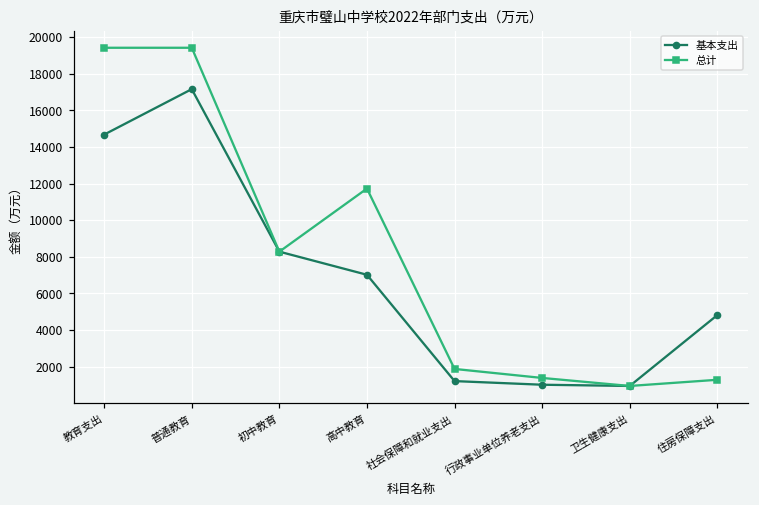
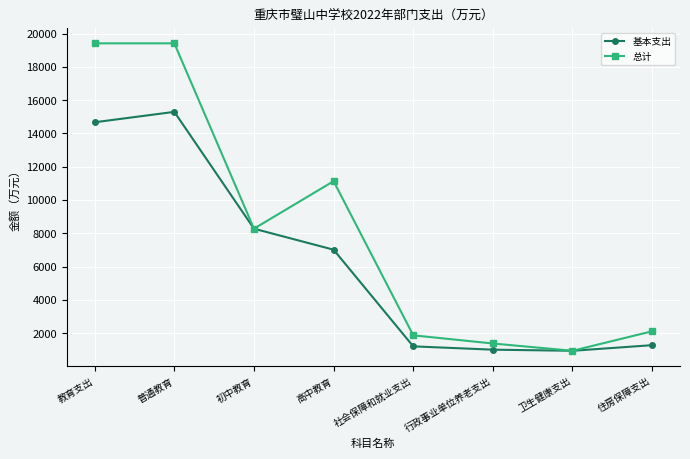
  {
    "基本支出": {
      "教育支出": 14700,
-     "普通教育": 17200,
+     "普通教育": 15300,
      "高中教育": 7000,
      "社会保障和就业支出": 1200,
      "行政事业单位养老支出": 1000,
-     "住房保障支出": 4800
+     "住房保障支出": 1300
    },
    "总计": {
      "教育支出": 19400,
      "普通教育": 19400,
-     "高中教育": 11700,
+     "高中教育": 11100,
      "社会保障和就业支出": 1900,
      "行政事业单位养老支出": 1400,
-     "住房保障支出": 1300
+     "住房保障支出": 2100
    }
  }
